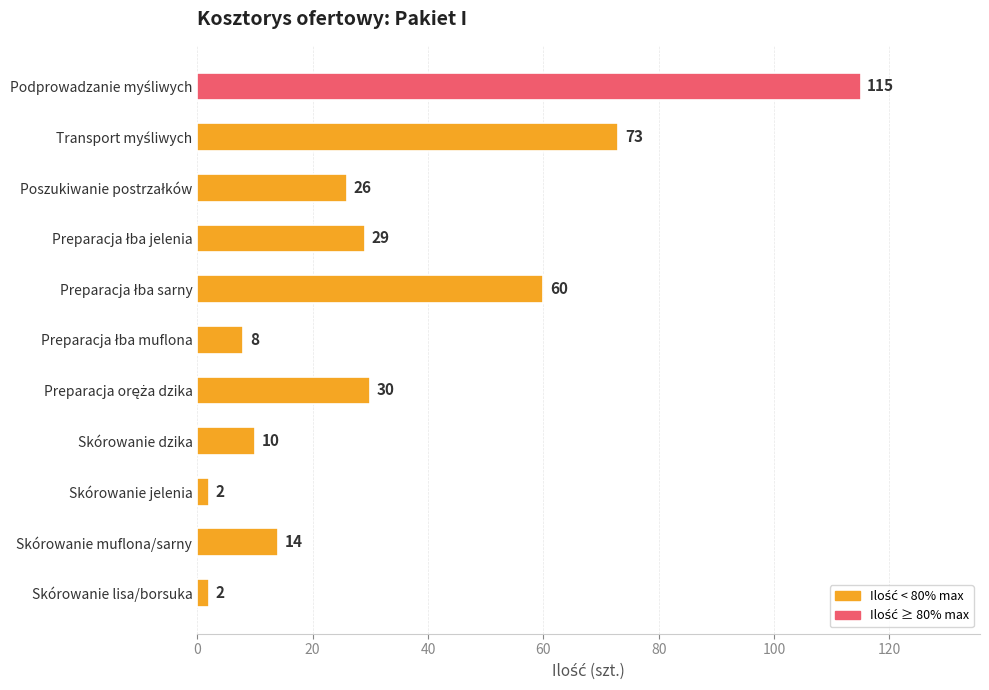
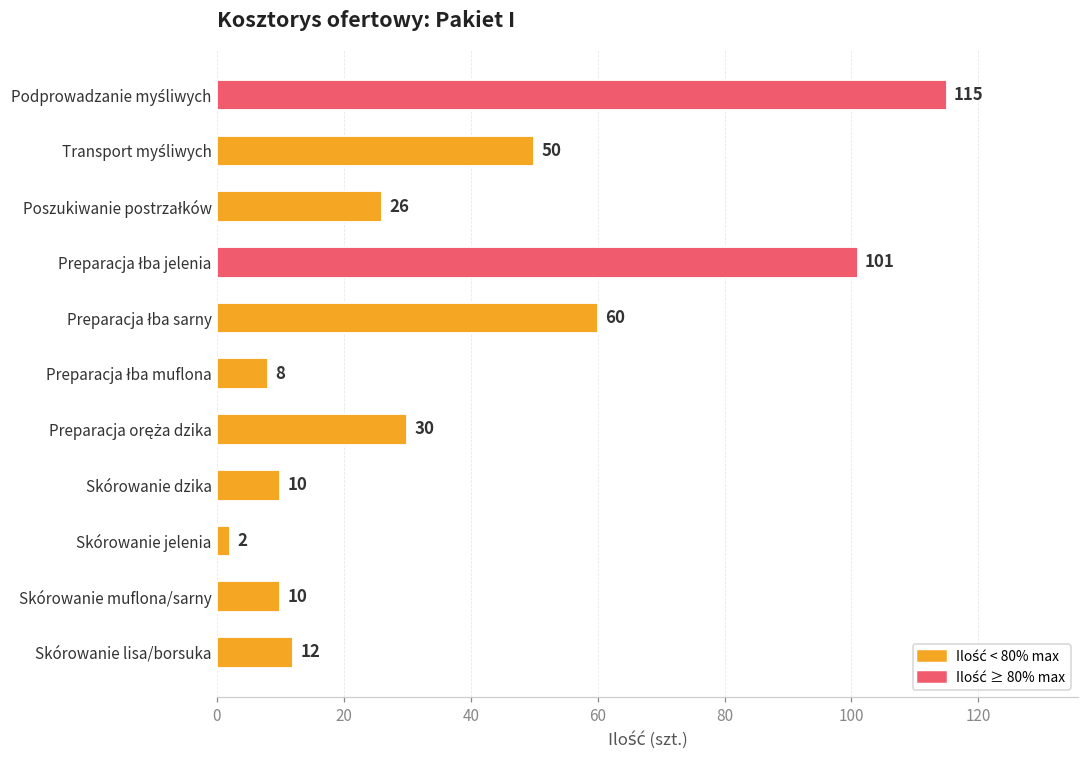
  {
    "Podprowadzanie myśliwych": 115,
-   "Transport myśliwych": 73,
+   "Transport myśliwych": 50,
    "Poszukiwanie postrzałków": 26,
-   "Preparacja łba jelenia": 29,
+   "Preparacja łba jelenia": 101,
    "Preparacja łba sarny": 60,
    "Preparacja łba muflona": 8,
    "Preparacja oręża dzika": 30,
    "Skórowanie dzika": 10,
    "Skórowanie jelenia": 2,
-   "Skórowanie muflona/sarny": 14,
-   "Skórowanie lisa/borsuka": 2
+   "Skórowanie muflona/sarny": 10,
+   "Skórowanie lisa/borsuka": 12
  }
